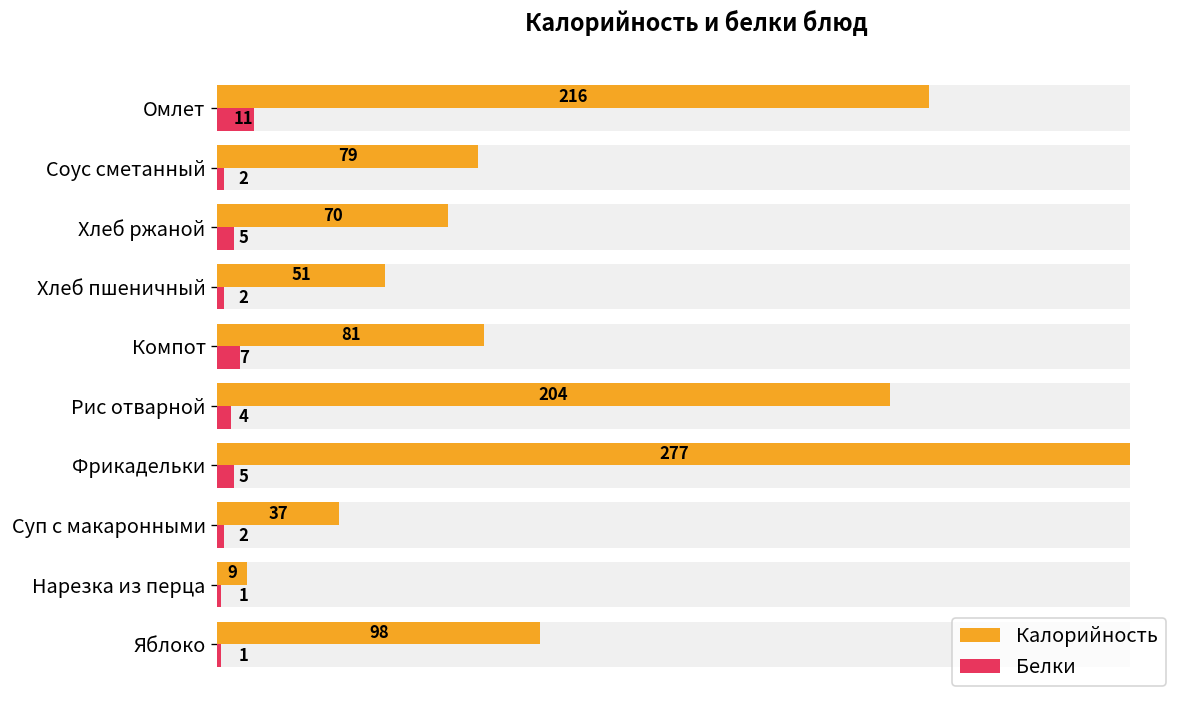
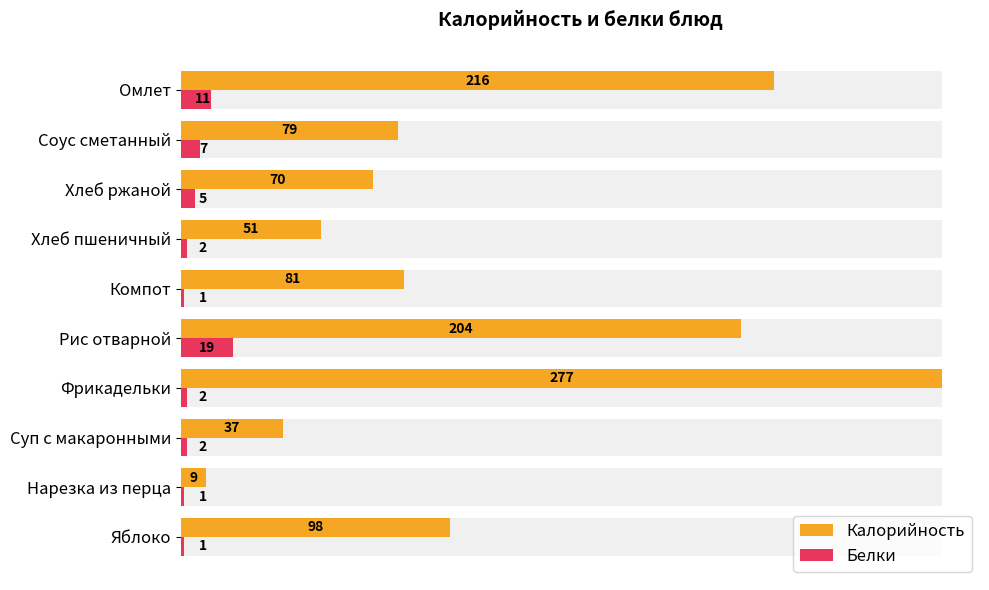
  {
    "Калорийность": {
      "Фрикадельки": 277
    },
    "Белки": {
-     "Соус сметанный": 2,
-     "Компот": 7,
-     "Рис отварной": 4,
-     "Фрикадельки": 5
+     "Соус сметанный": 7,
+     "Компот": 1,
+     "Рис отварной": 19,
+     "Фрикадельки": 2
    }
  }
